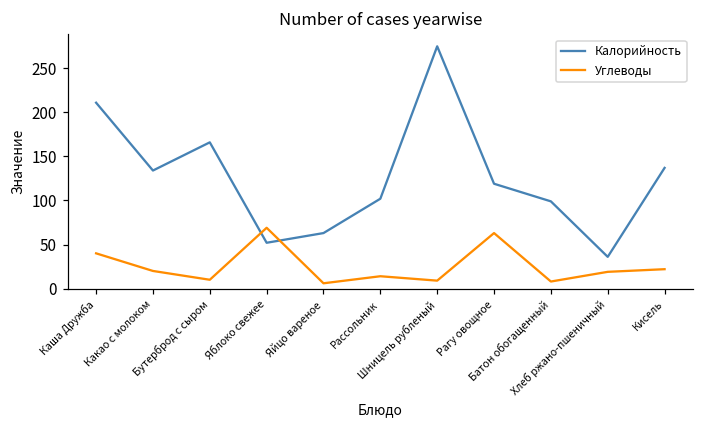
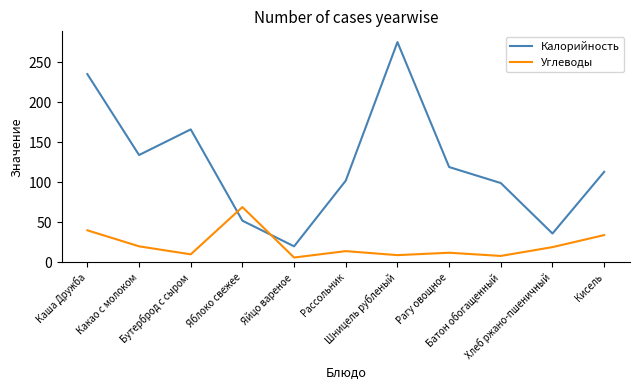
  {
    "Калорийность": {
-     "Каша Дружба": 210,
+     "Каша Дружба": 240,
      "Какао с молоком": 130,
      "Бутерброд с сыром": 170,
      "Яблоко свежее": 50,
-     "Яйцо вареное": 60,
+     "Яйцо вареное": 20,
      "Рассольник": 100,
      "Шницель рубленый": 280,
      "Рагу овощное": 120,
      "Батон обогащенный": 100,
      "Хлеб ржано-пшеничный": 40,
-     "Кисель": 140
+     "Кисель": 110
    },
    "Углеводы": {
      "Каша Дружба": 40,
      "Какао с молоком": 20,
      "Бутерброд с сыром": 10,
      "Яблоко свежее": 70,
      "Яйцо вареное": 10,
      "Рассольник": 10,
      "Шницель рубленый": 10,
-     "Рагу овощное": 60,
+     "Рагу овощное": 10,
      "Батон обогащенный": 10,
      "Хлеб ржано-пшеничный": 20,
-     "Кисель": 20
+     "Кисель": 30
    }
  }
